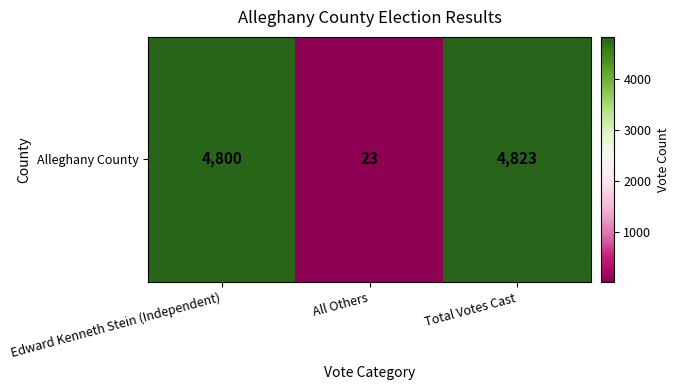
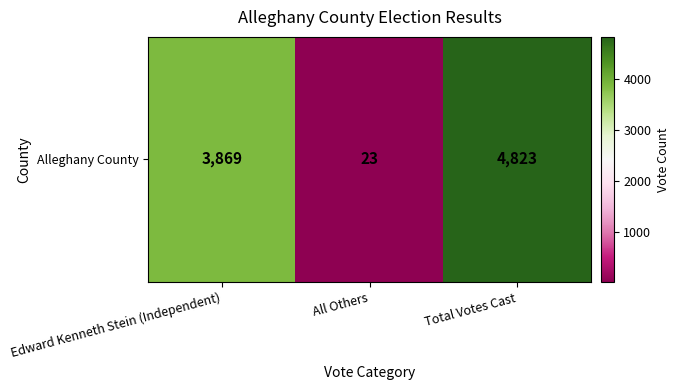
  {
    "Alleghany County": {
-     "Edward Kenneth Stein (Independent)": "4,800",
+     "Edward Kenneth Stein (Independent)": "3,869",
      "All Others": "23",
      "Total Votes Cast": "4,823"
    }
  }
